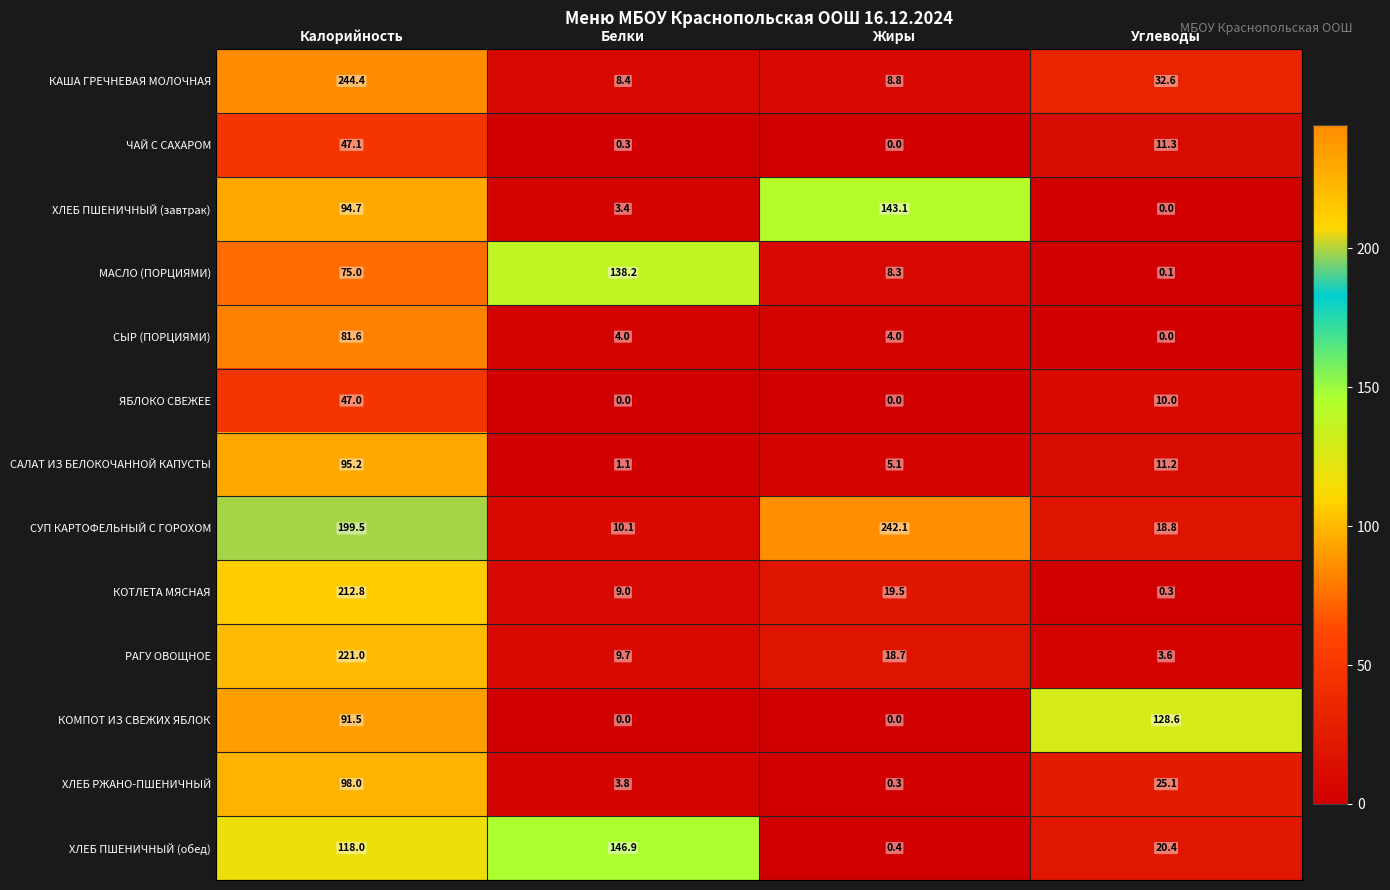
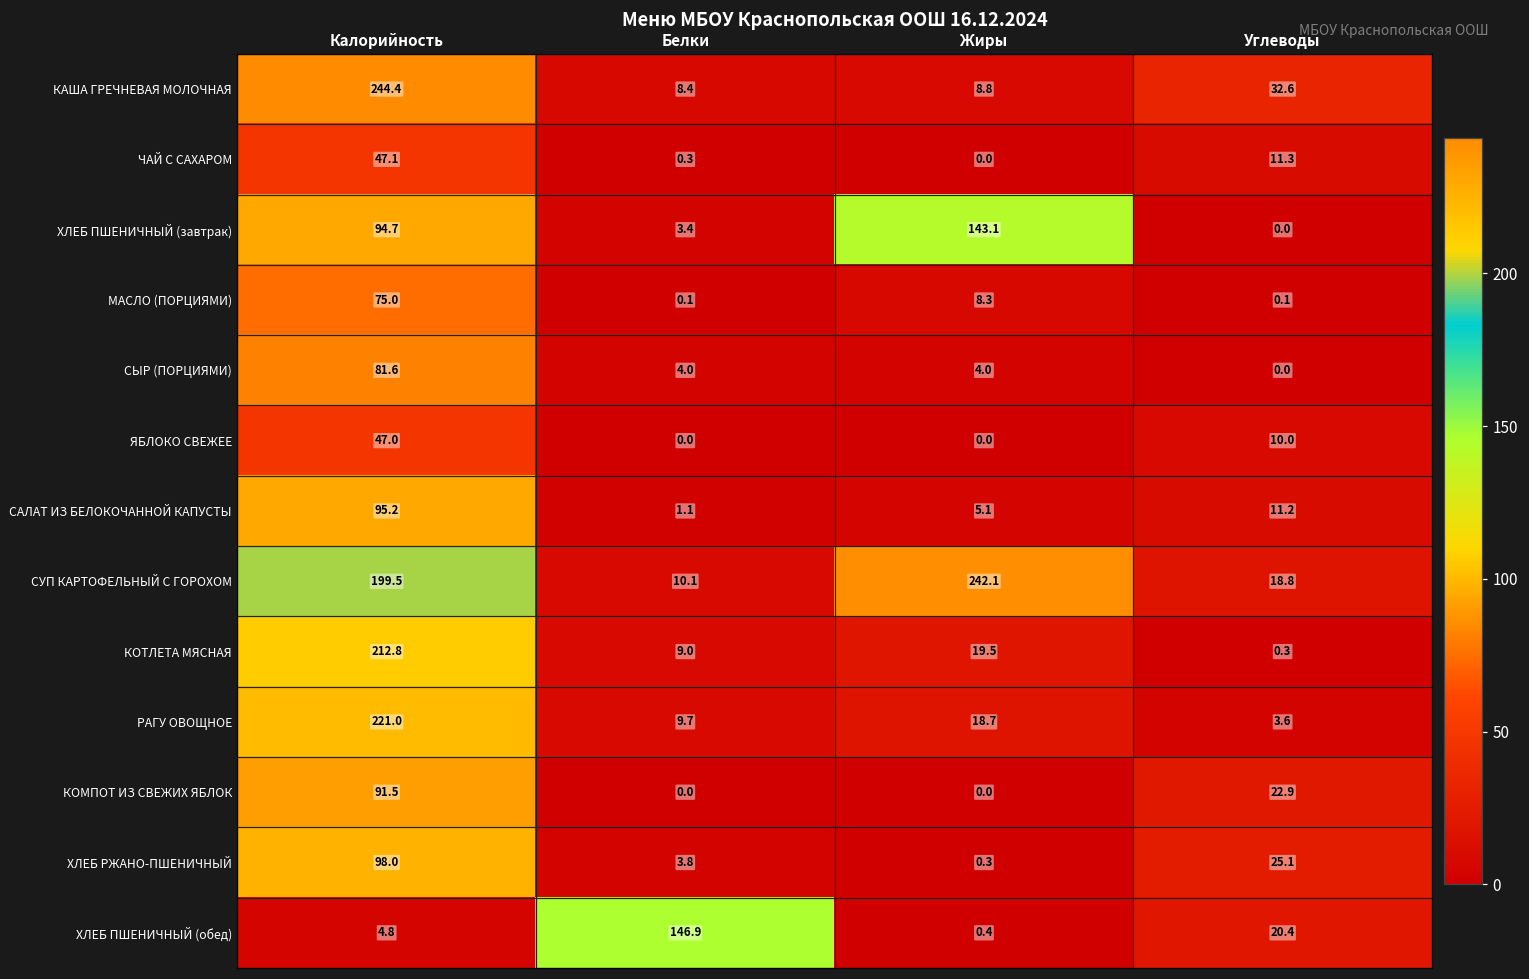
  {
    "МАСЛО (ПОРЦИЯМИ)": {
-     "Белки": 138.2
+     "Белки": 0.1
    },
    "КОМПОТ ИЗ СВЕЖИХ ЯБЛОК": {
-     "Углеводы": 128.6
+     "Углеводы": 22.9
    },
    "ХЛЕБ ПШЕНИЧНЫЙ (обед)": {
-     "Калорийность": 118.0
+     "Калорийность": 4.8
    }
  }
